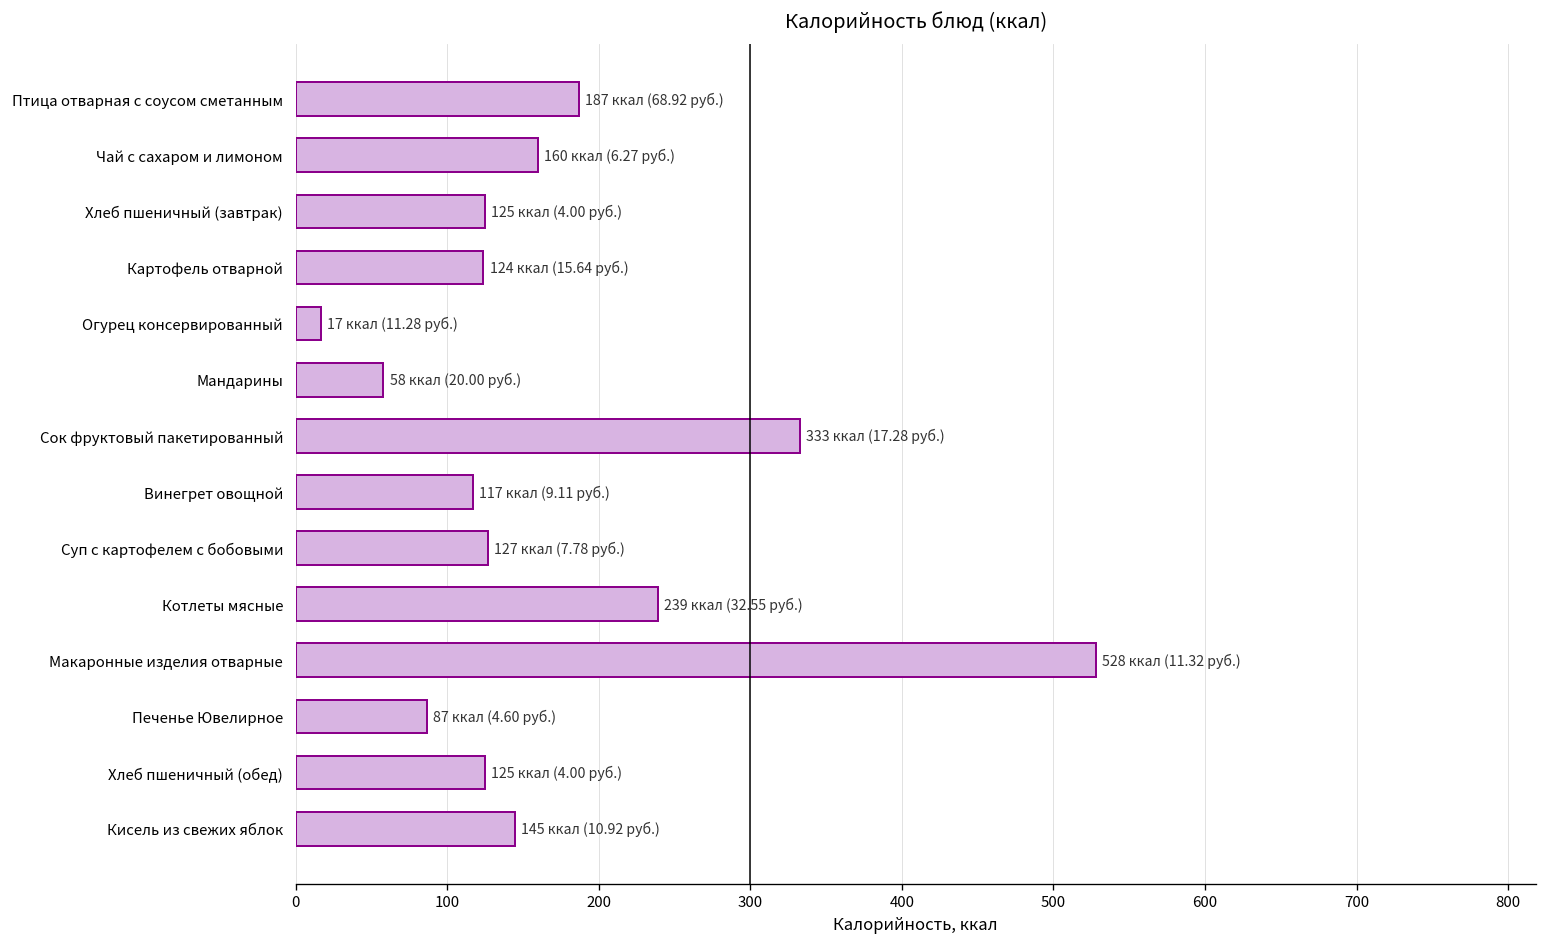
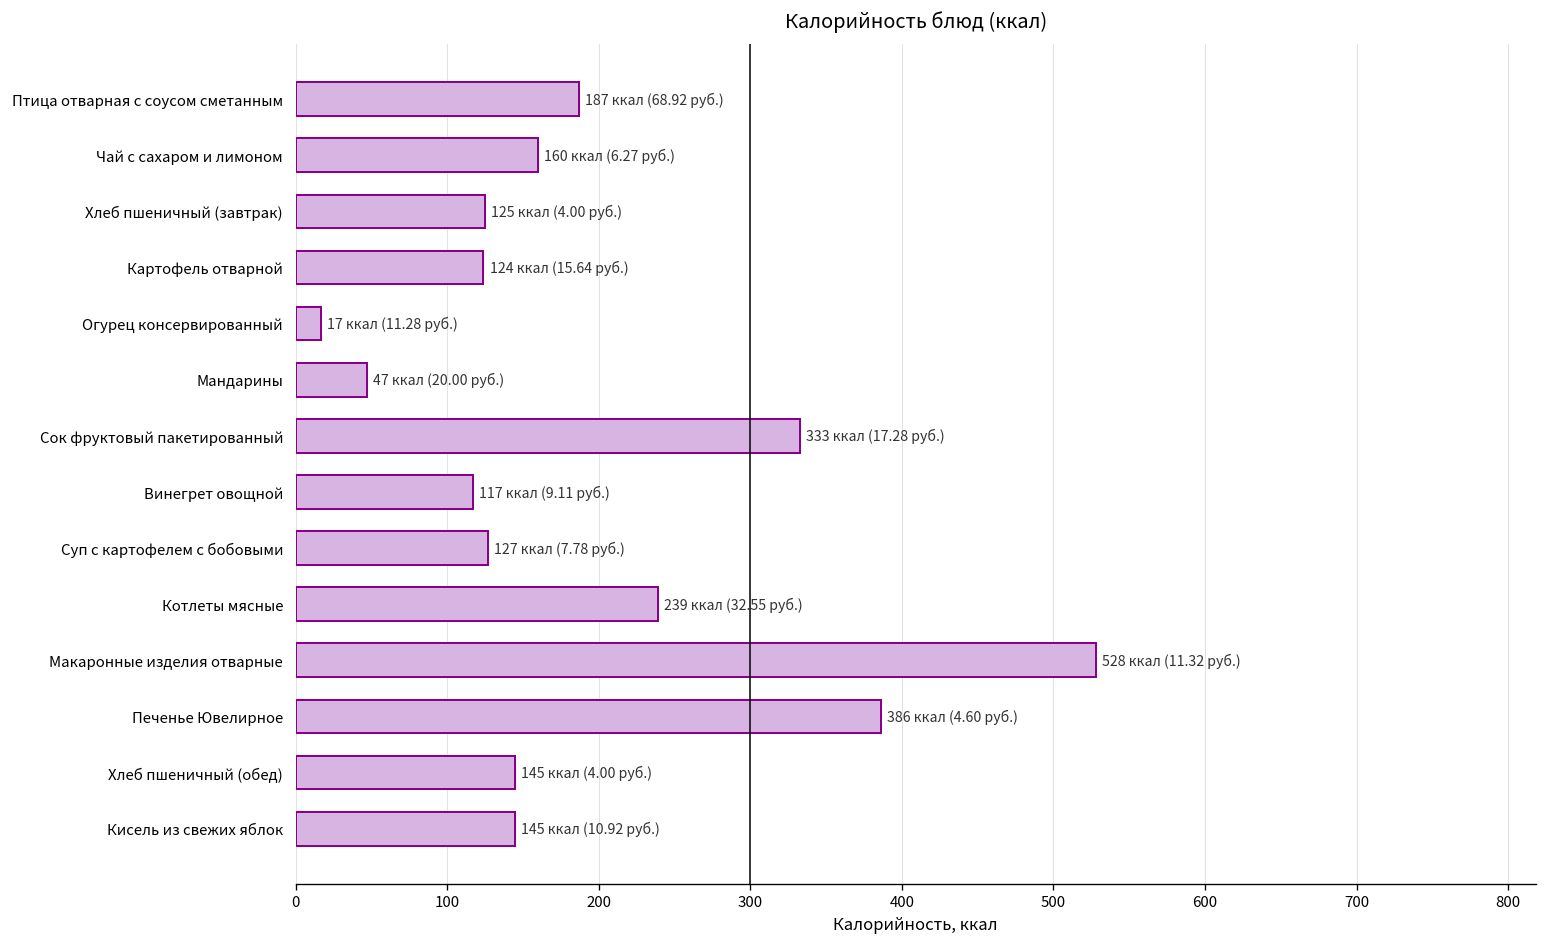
  {
    "Птица отварная с соусом сметанным": 187,
    "Чай с сахаром и лимоном": 160,
    "Хлеб пшеничный (завтрак)": 125,
    "Картофель отварной": 124,
    "Огурец консервированный": 17,
-   "Мандарины": 58,
+   "Мандарины": 47,
    "Сок фруктовый пакетированный": 333,
    "Винегрет овощной": 117,
    "Суп с картофелем с бобовыми": 127,
    "Котлеты мясные": 239,
    "Макаронные изделия отварные": 528,
-   "Печенье Ювелирное": 87,
-   "Хлеб пшеничный (обед)": 125,
+   "Печенье Ювелирное": 386,
+   "Хлеб пшеничный (обед)": 145,
    "Кисель из свежих яблок": 145
  }
